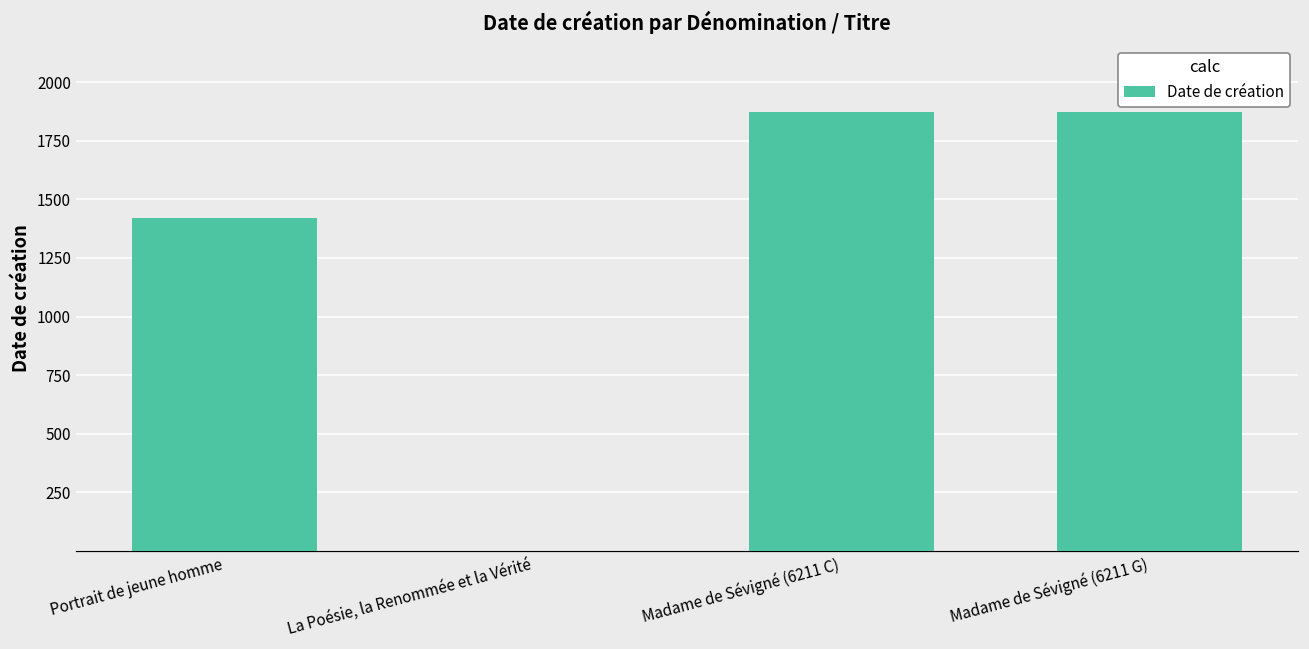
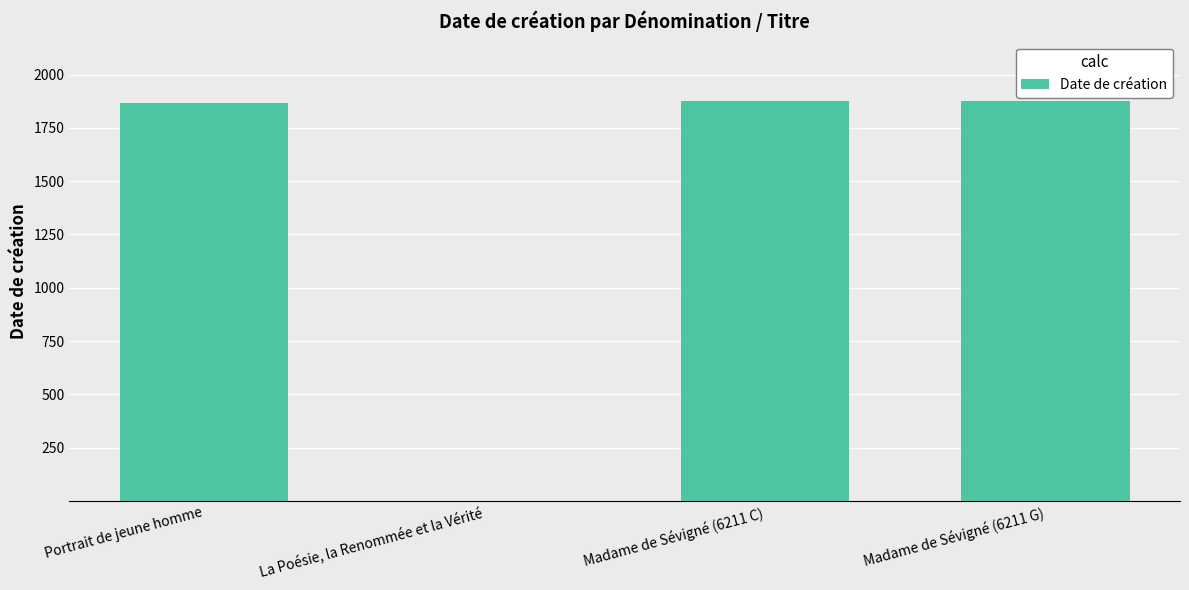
  {
-   "Portrait de jeune homme": 1420,
+   "Portrait de jeune homme": 1870,
    "La Poésie, la Renommée et la Vérité": 0,
    "Madame de Sévigné (6211 C)": 1870,
    "Madame de Sévigné (6211 G)": 1870
  }
